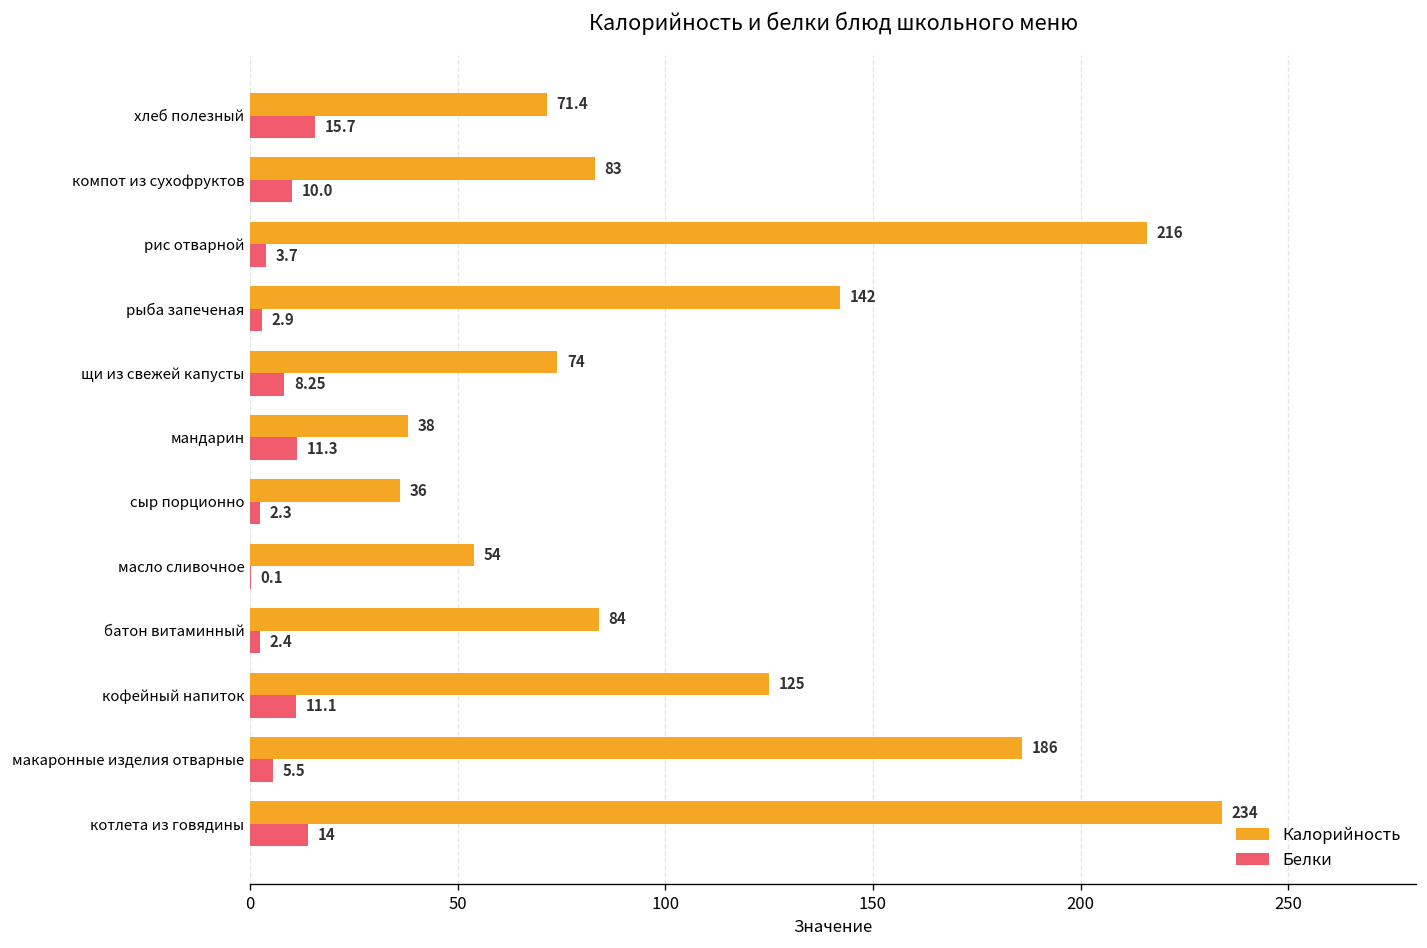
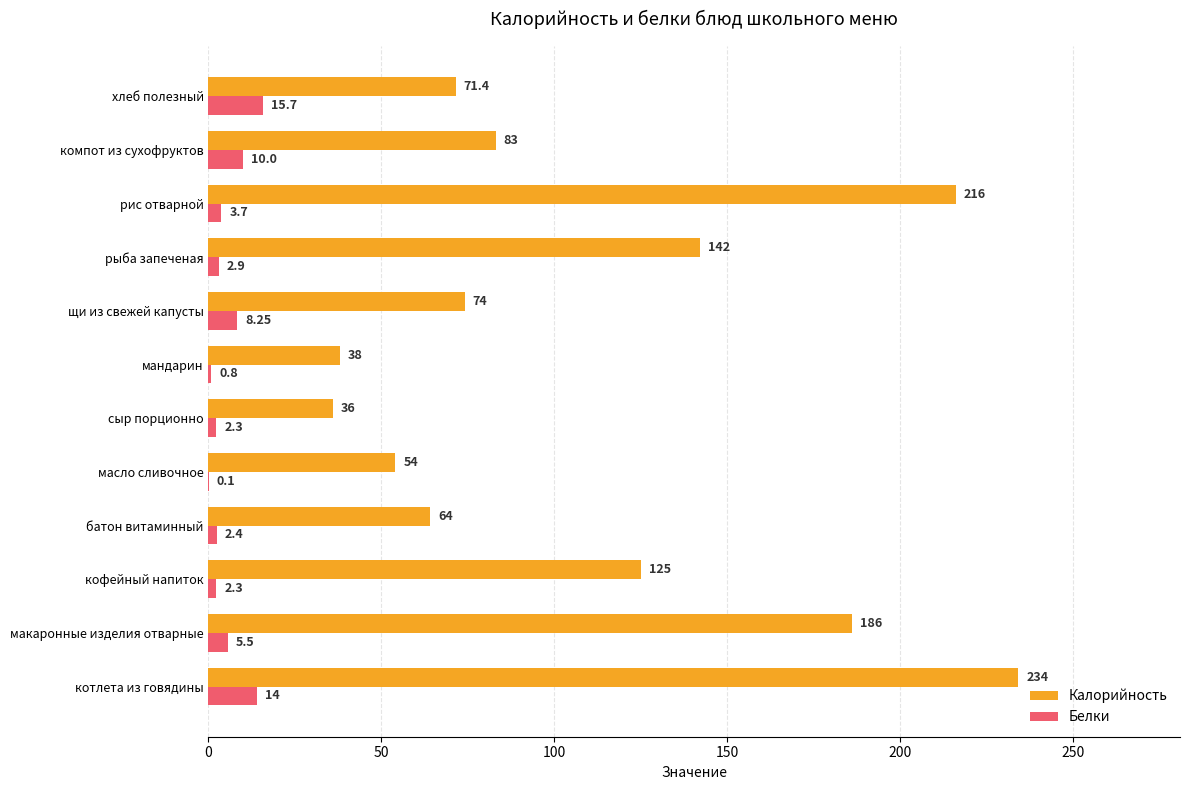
  {
    "Калорийность": {
      "хлеб полезный": 71.4,
      "компот из сухофруктов": 83,
      "рис отварной": 216,
      "рыба запеченая": 142,
      "щи из свежей капусты": 74,
      "мандарин": 38,
      "сыр порционно": 36,
      "масло сливочное": 54,
-     "батон витаминный": 84,
+     "батон витаминный": 64,
      "кофейный напиток": 125,
      "макаронные изделия отварные": 186,
      "котлета из говядины": 234
    },
    "Белки": {
      "хлеб полезный": 15.7,
      "компот из сухофруктов": 10.0,
      "рис отварной": 3.7,
      "рыба запеченая": 2.9,
      "щи из свежей капусты": 8.25,
-     "мандарин": 11.3,
+     "мандарин": 0.8,
      "сыр порционно": 2.3,
      "масло сливочное": 0.1,
      "батон витаминный": 2.4,
-     "кофейный напиток": 11.1,
+     "кофейный напиток": 2.3,
      "макаронные изделия отварные": 5.5,
      "котлета из говядины": 14
    }
  }
